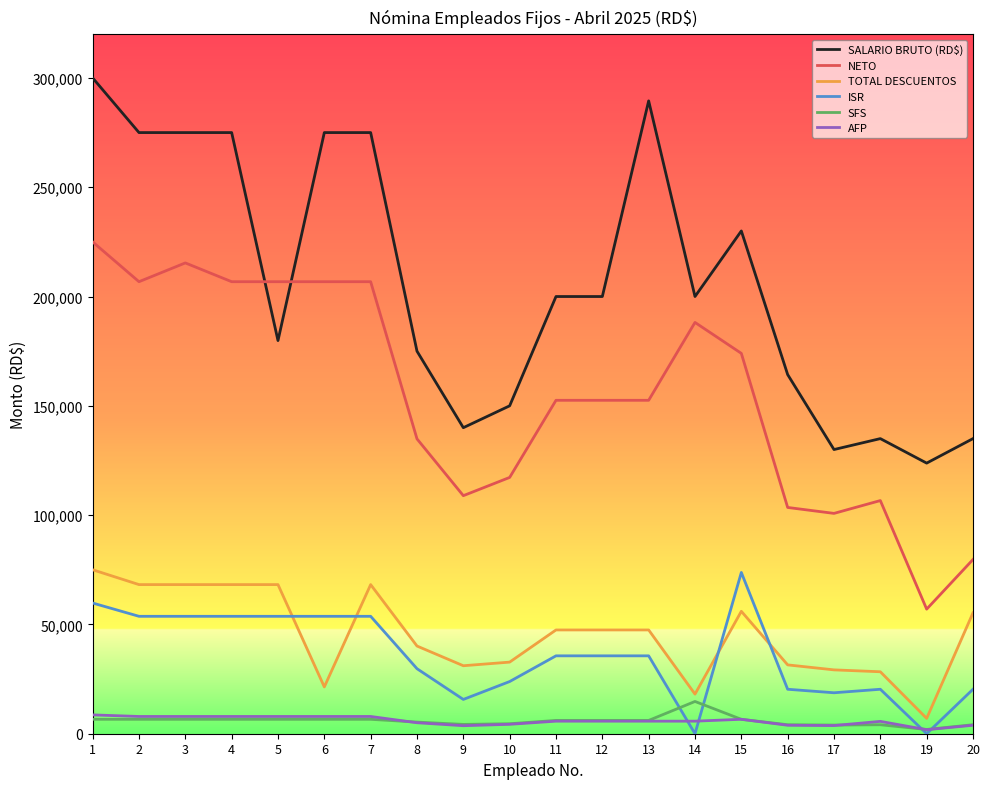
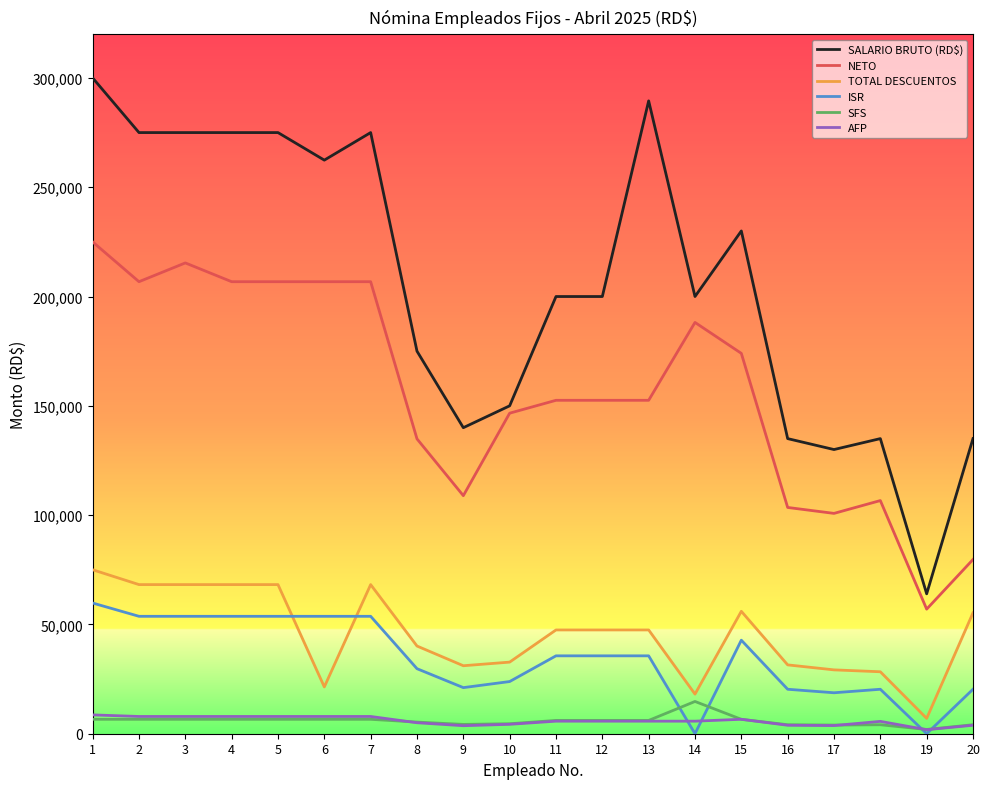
  {
    "SALARIO BRUTO (RD$)": {
      "1": "300,000",
      "2": "275,000",
      "3": "275,000",
      "4": "275,000",
-     "5": "180,000",
-     "6": "275,000",
+     "5": "275,000",
+     "6": "262,000",
      "7": "275,000",
      "8": "175,000",
      "9": "140,000",
      "10": "150,000",
      "11": "200,000",
      "12": "200,000",
      "13": "289,000",
      "14": "200,000",
      "15": "230,000",
-     "16": "164,000",
+     "16": "135,000",
      "17": "130,000",
      "18": "135,000",
-     "19": "124,000",
+     "19": "64,000",
      "20": "135,000"
    },
    "NETO": {
      "1": "225,000",
      "2": "207,000",
      "3": "215,000",
      "4": "207,000",
      "5": "207,000",
      "6": "207,000",
      "7": "207,000",
      "8": "135,000",
      "9": "109,000",
-     "10": "117,000",
+     "10": "147,000",
      "11": "153,000",
      "12": "153,000",
      "13": "153,000",
      "14": "188,000",
      "15": "174,000",
      "16": "104,000",
      "17": "101,000",
      "18": "107,000",
      "19": "57,000",
      "20": "80,000"
    },
    "TOTAL DESCUENTOS": {
      "1": "75,000",
      "2": "68,000",
      "3": "68,000",
      "4": "68,000",
      "5": "68,000",
      "6": "21,000",
      "7": "68,000",
      "8": "40,000",
      "9": "31,000",
      "10": "33,000",
      "11": "47,000",
      "12": "47,000",
      "13": "47,000",
      "14": "18,000",
      "15": "56,000",
      "16": "31,000",
      "17": "29,000",
      "18": "28,000",
      "19": "7,000",
      "20": "55,000"
    },
    "ISR": {
      "1": "60,000",
      "2": "54,000",
      "3": "54,000",
      "4": "54,000",
      "5": "54,000",
      "6": "54,000",
      "7": "54,000",
      "8": "30,000",
-     "9": "16,000",
+     "9": "21,000",
      "10": "24,000",
      "11": "36,000",
      "12": "36,000",
      "13": "36,000",
      "14": "0",
-     "15": "74,000",
+     "15": "43,000",
      "16": "20,000",
      "17": "19,000",
      "18": "20,000",
      "19": "0",
      "20": "20,000"
    },
    "SFS": {
      "1": "7,000",
      "2": "7,000",
      "3": "7,000",
      "4": "7,000",
      "5": "7,000",
      "6": "7,000",
      "7": "7,000",
      "14": "15,000",
      "18": "4,000"
    },
    "AFP": {
      "1": "9,000",
      "2": "8,000",
      "3": "8,000",
      "4": "8,000",
      "5": "8,000",
      "6": "8,000",
      "7": "8,000",
      "14": "6,000",
      "18": "6,000"
    }
  }
